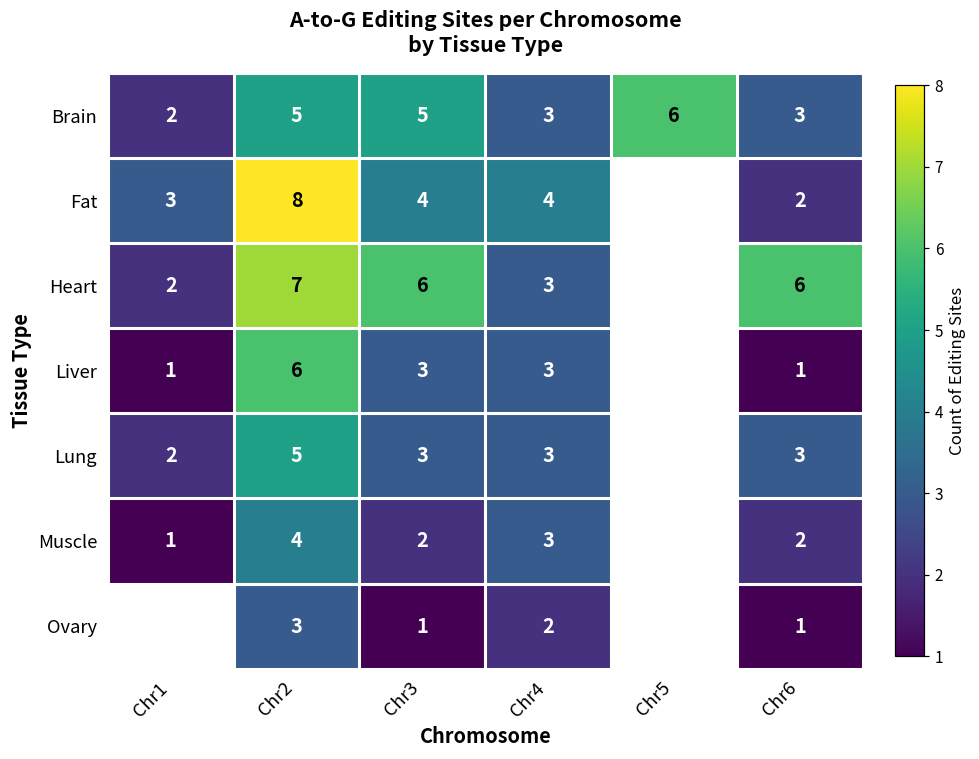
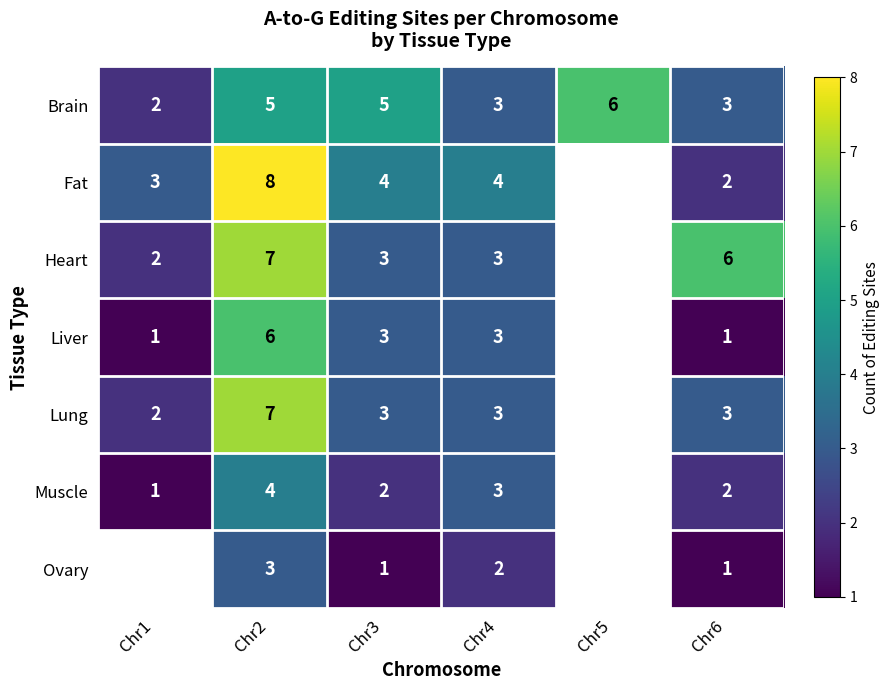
  {
    "Brain": {
      "Chr1": 2,
      "Chr2": 5,
      "Chr3": 5,
      "Chr4": 3,
      "Chr5": 6,
      "Chr6": 3
    },
    "Fat": {
      "Chr1": 3,
      "Chr2": 8,
      "Chr3": 4,
      "Chr4": 4,
      "Chr6": 2
    },
    "Heart": {
      "Chr1": 2,
      "Chr2": 7,
-     "Chr3": 6,
+     "Chr3": 3,
      "Chr4": 3,
      "Chr6": 6
    },
    "Liver": {
      "Chr1": 1,
      "Chr2": 6,
      "Chr3": 3,
      "Chr4": 3,
      "Chr6": 1
    },
    "Lung": {
      "Chr1": 2,
-     "Chr2": 5,
+     "Chr2": 7,
      "Chr3": 3,
      "Chr4": 3,
      "Chr6": 3
    },
    "Muscle": {
      "Chr1": 1,
      "Chr2": 4,
      "Chr3": 2,
      "Chr4": 3,
      "Chr6": 2
    },
    "Ovary": {
      "Chr2": 3,
      "Chr3": 1,
      "Chr4": 2,
      "Chr6": 1
    }
  }
